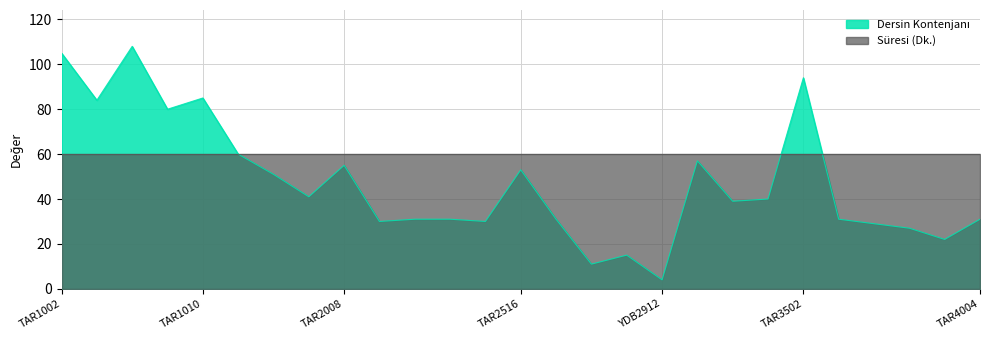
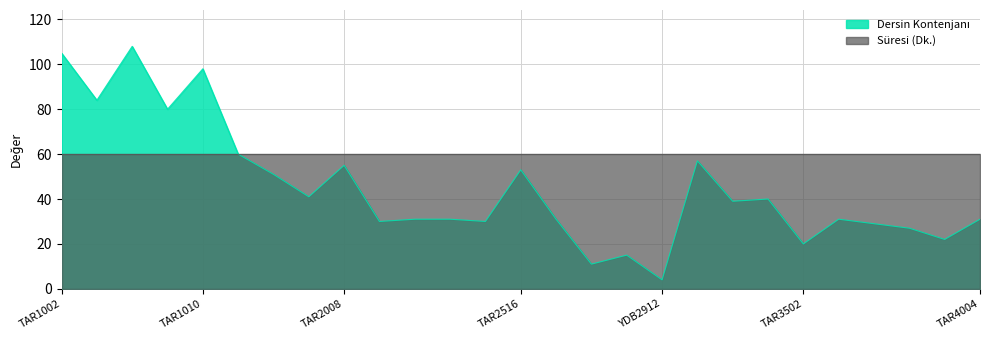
  {
    "Dersin Kontenjanı": {
      "TAR1002": 105,
-     "TAR1010": 85,
+     "TAR1010": 98,
      "TAR2008": 55,
      "TAR2516": 53,
      "YDB2912": 4,
-     "TAR3502": 94,
+     "TAR3502": 20,
      "TAR4004": 31
    },
    "Süresi (Dk.)": {
      "TAR1002": 60,
      "TAR1010": 60,
      "TAR2008": 60,
      "TAR2516": 60,
      "YDB2912": 60,
      "TAR3502": 60,
      "TAR4004": 60
    }
  }
